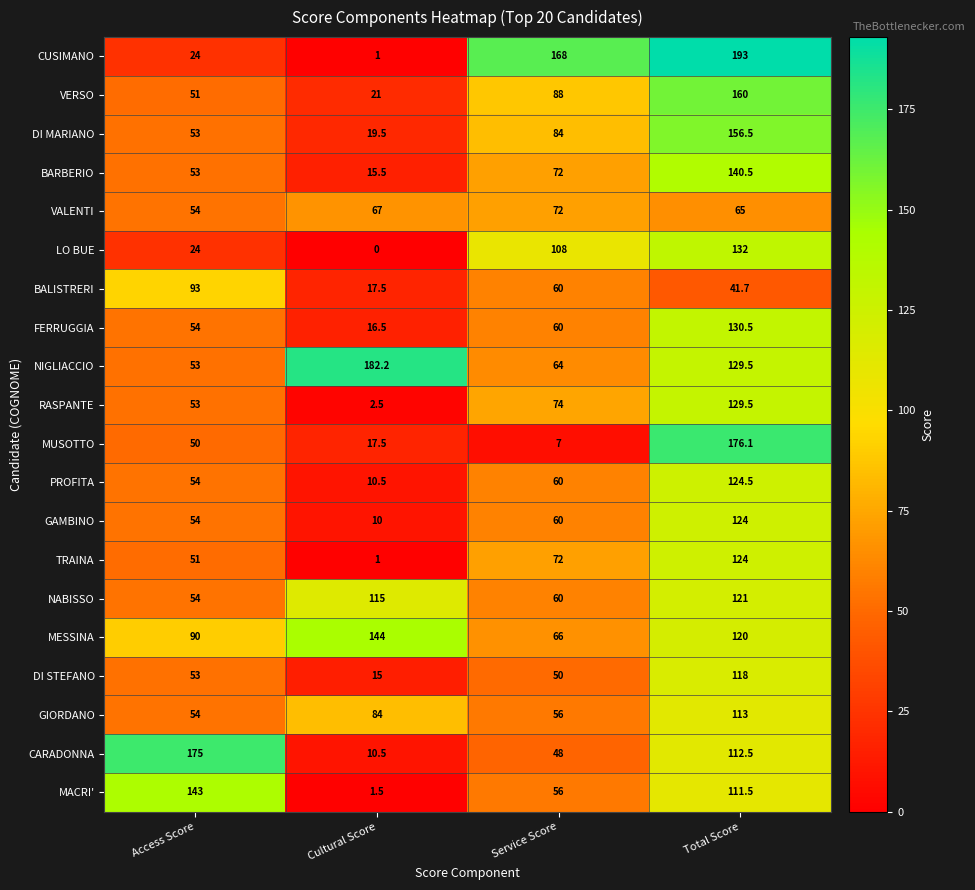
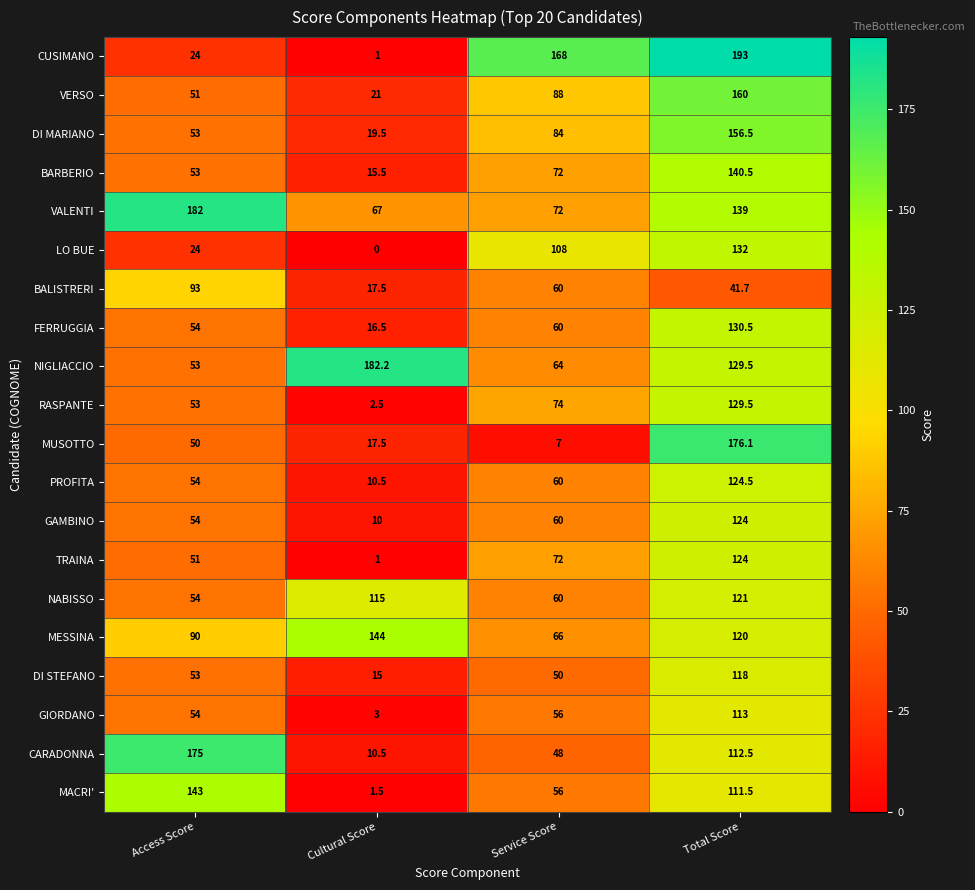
  {
    "CUSIMANO": {
      "Access Score": 24,
      "Cultural Score": 1,
      "Service Score": 168,
      "Total Score": 193
    },
    "VERSO": {
      "Access Score": 51,
      "Cultural Score": 21,
      "Service Score": 88,
      "Total Score": 160
    },
    "DI MARIANO": {
      "Access Score": 53,
      "Cultural Score": 19.5,
      "Service Score": 84,
      "Total Score": 156.5
    },
    "BARBERIO": {
      "Access Score": 53,
      "Cultural Score": 15.5,
      "Service Score": 72,
      "Total Score": 140.5
    },
    "VALENTI": {
-     "Access Score": 54,
+     "Access Score": 182,
      "Cultural Score": 67,
      "Service Score": 72,
-     "Total Score": 65
+     "Total Score": 139
    },
    "LO BUE": {
      "Access Score": 24,
      "Cultural Score": 0,
      "Service Score": 108,
      "Total Score": 132
    },
    "BALISTRERI": {
      "Access Score": 93,
      "Cultural Score": 17.5,
      "Service Score": 60,
      "Total Score": 41.7
    },
    "FERRUGGIA": {
      "Access Score": 54,
      "Cultural Score": 16.5,
      "Service Score": 60,
      "Total Score": 130.5
    },
    "NIGLIACCIO": {
      "Access Score": 53,
      "Cultural Score": 182.2,
      "Service Score": 64,
      "Total Score": 129.5
    },
    "RASPANTE": {
      "Access Score": 53,
      "Cultural Score": 2.5,
      "Service Score": 74,
      "Total Score": 129.5
    },
    "MUSOTTO": {
      "Access Score": 50,
      "Cultural Score": 17.5,
      "Service Score": 7,
      "Total Score": 176.1
    },
    "PROFITA": {
      "Access Score": 54,
      "Cultural Score": 10.5,
      "Service Score": 60,
      "Total Score": 124.5
    },
    "GAMBINO": {
      "Access Score": 54,
      "Cultural Score": 10,
      "Service Score": 60,
      "Total Score": 124
    },
    "TRAINA": {
      "Access Score": 51,
      "Cultural Score": 1,
      "Service Score": 72,
      "Total Score": 124
    },
    "NABISSO": {
      "Access Score": 54,
      "Cultural Score": 115,
      "Service Score": 60,
      "Total Score": 121
    },
    "MESSINA": {
      "Access Score": 90,
      "Cultural Score": 144,
      "Service Score": 66,
      "Total Score": 120
    },
    "DI STEFANO": {
      "Access Score": 53,
      "Cultural Score": 15,
      "Service Score": 50,
      "Total Score": 118
    },
    "GIORDANO": {
      "Access Score": 54,
-     "Cultural Score": 84,
+     "Cultural Score": 3,
      "Service Score": 56,
      "Total Score": 113
    },
    "CARADONNA": {
      "Access Score": 175,
      "Cultural Score": 10.5,
      "Service Score": 48,
      "Total Score": 112.5
    },
    "MACRI'": {
      "Access Score": 143,
      "Cultural Score": 1.5,
      "Service Score": 56,
      "Total Score": 111.5
    }
  }
